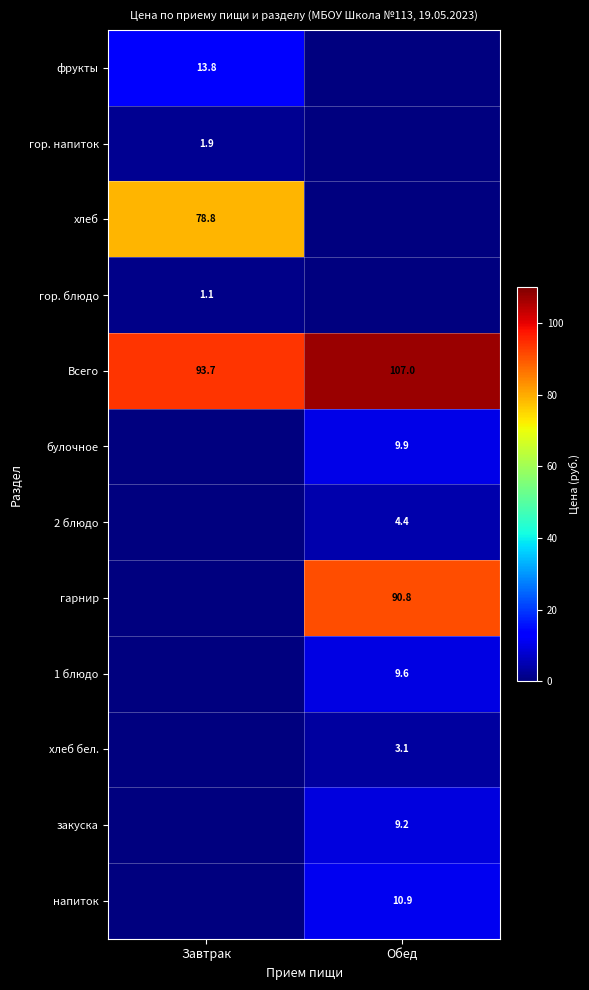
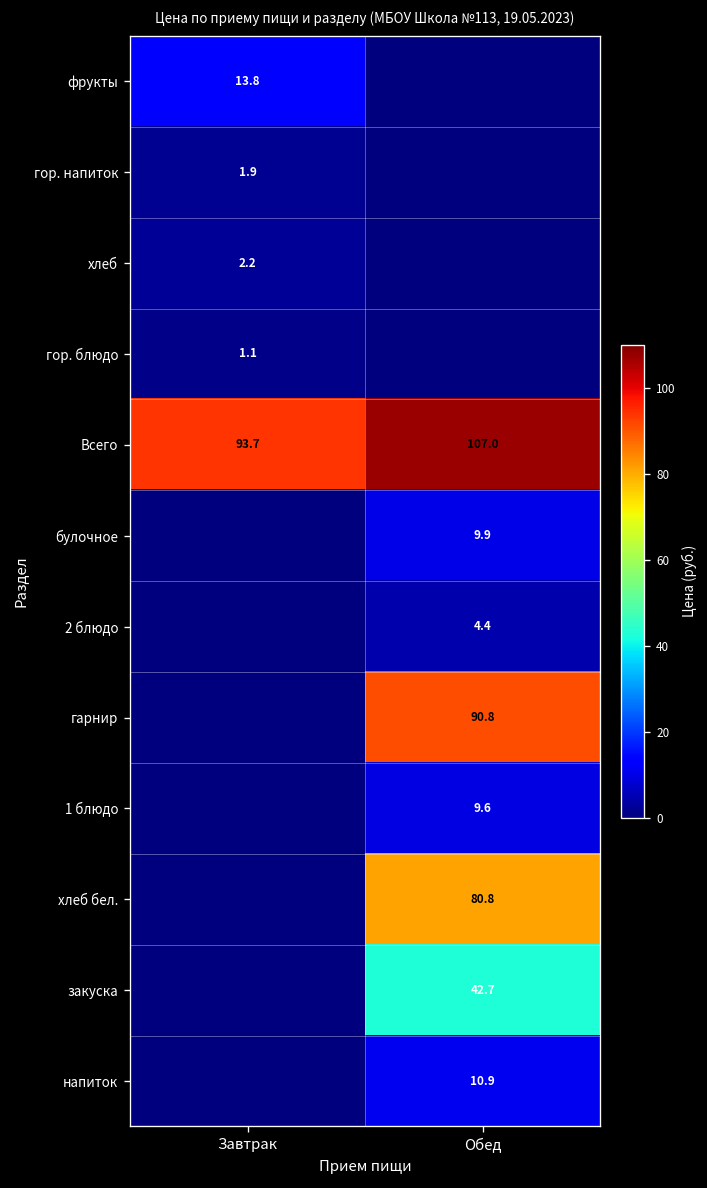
  {
    "фрукты": {
      "Завтрак": 13.8
    },
    "гор. напиток": {
      "Завтрак": 1.9
    },
    "хлеб": {
-     "Завтрак": 78.8
+     "Завтрак": 2.2
    },
    "гор. блюдо": {
      "Завтрак": 1.1
    },
    "Всего": {
      "Завтрак": 93.7,
      "Обед": 107.0
    },
    "булочное": {
      "Обед": 9.9
    },
    "2 блюдо": {
      "Обед": 4.4
    },
    "гарнир": {
      "Обед": 90.8
    },
    "1 блюдо": {
      "Обед": 9.6
    },
    "хлеб бел.": {
-     "Обед": 3.1
+     "Обед": 80.8
    },
    "закуска": {
-     "Обед": 9.2
+     "Обед": 42.7
    },
    "напиток": {
      "Обед": 10.9
    }
  }
